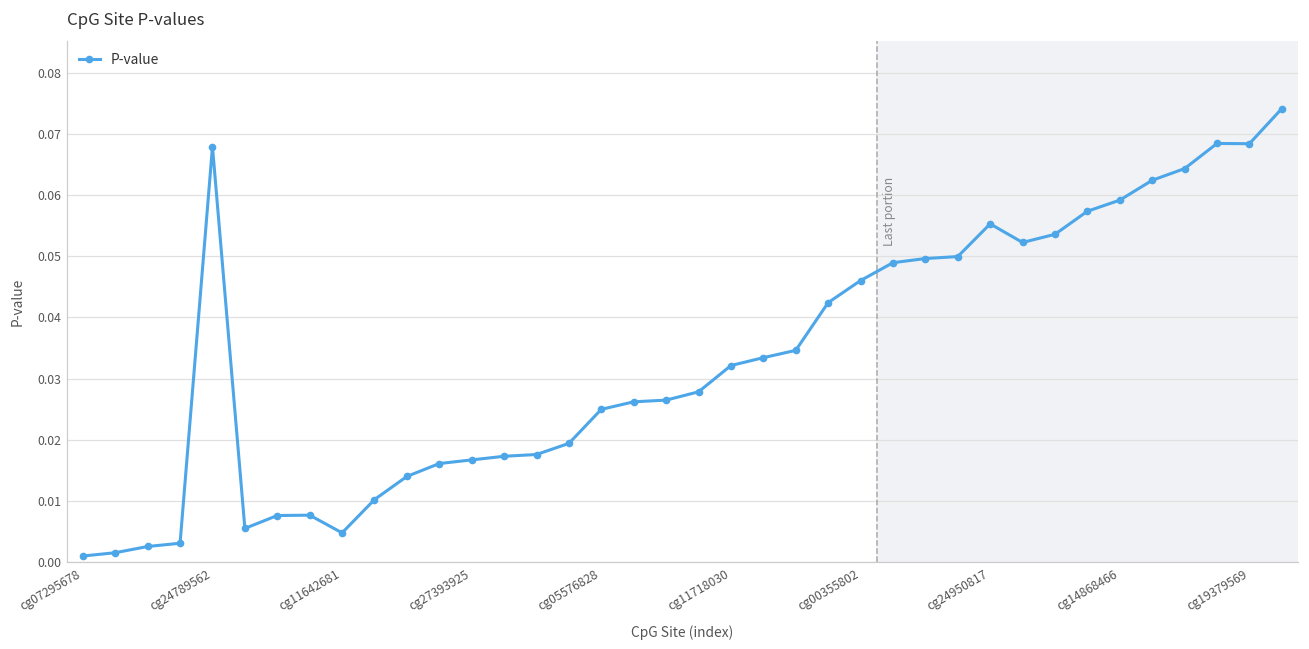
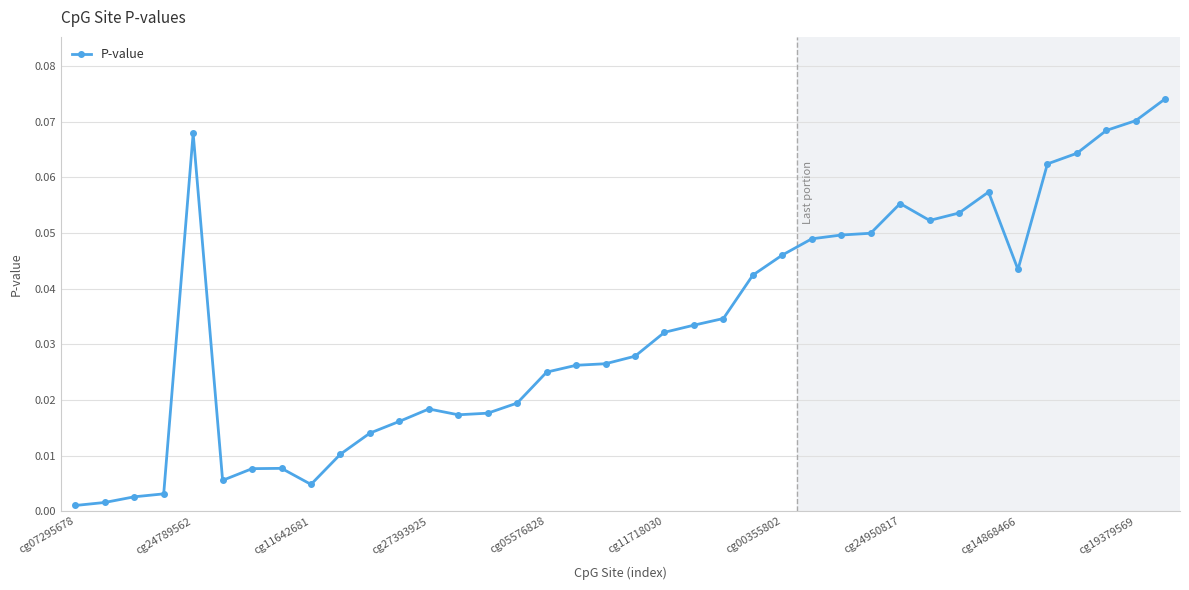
  {
    "cg07295678": 0.001,
    "cg24789562": 0.068,
    "cg11642681": 0.005,
-   "cg27393925": 0.017,
+   "cg27393925": 0.018,
    "cg05576828": 0.025,
    "cg11718030": 0.032,
    "cg00355802": 0.046,
    "cg24950817": 0.055,
-   "cg14868466": 0.059,
-   "cg19379569": 0.068
+   "cg14868466": 0.043,
+   "cg19379569": 0.070
  }
